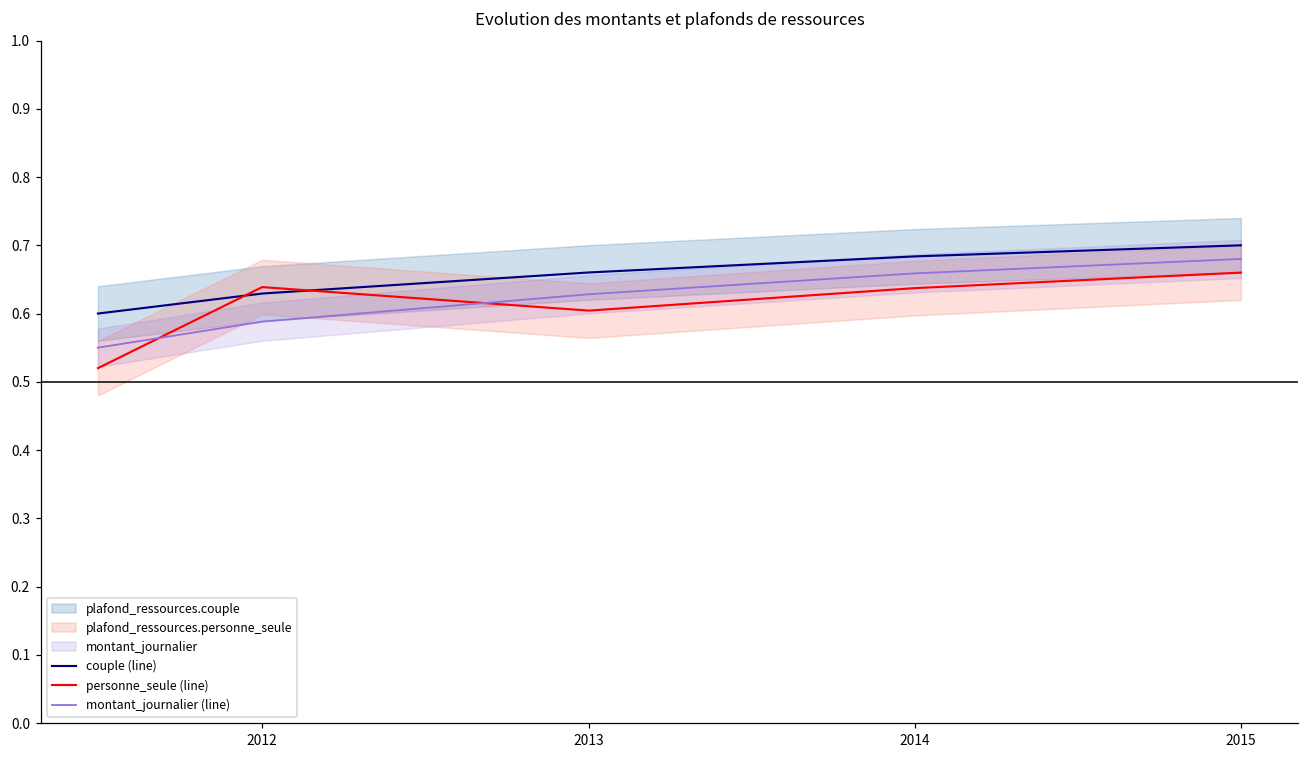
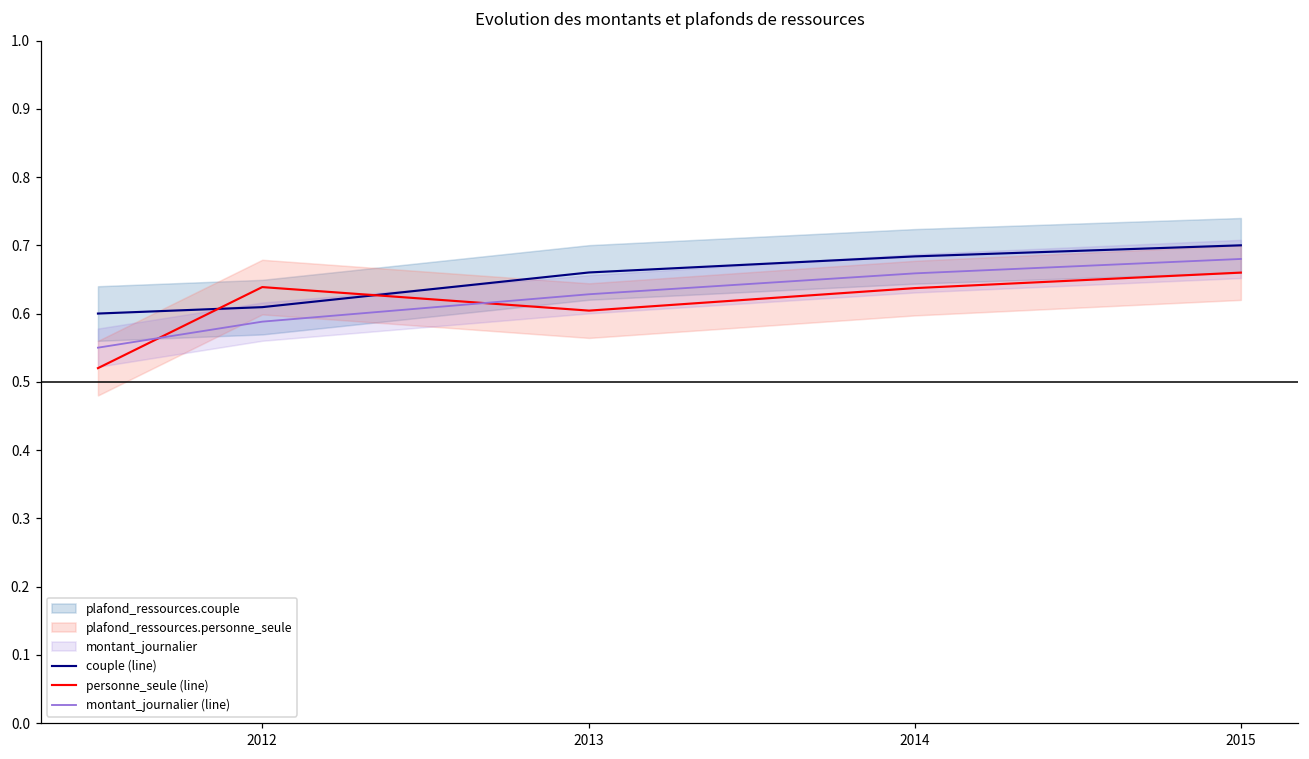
  {
    "couple (line)": {
-     "2012": 0.63
+     "2012": 0.61
    },
    "personne_seule (line)": {
      "2012": 0.64,
      "2013": 0.60,
      "2014": 0.64,
      "2015": 0.66
    }
  }
